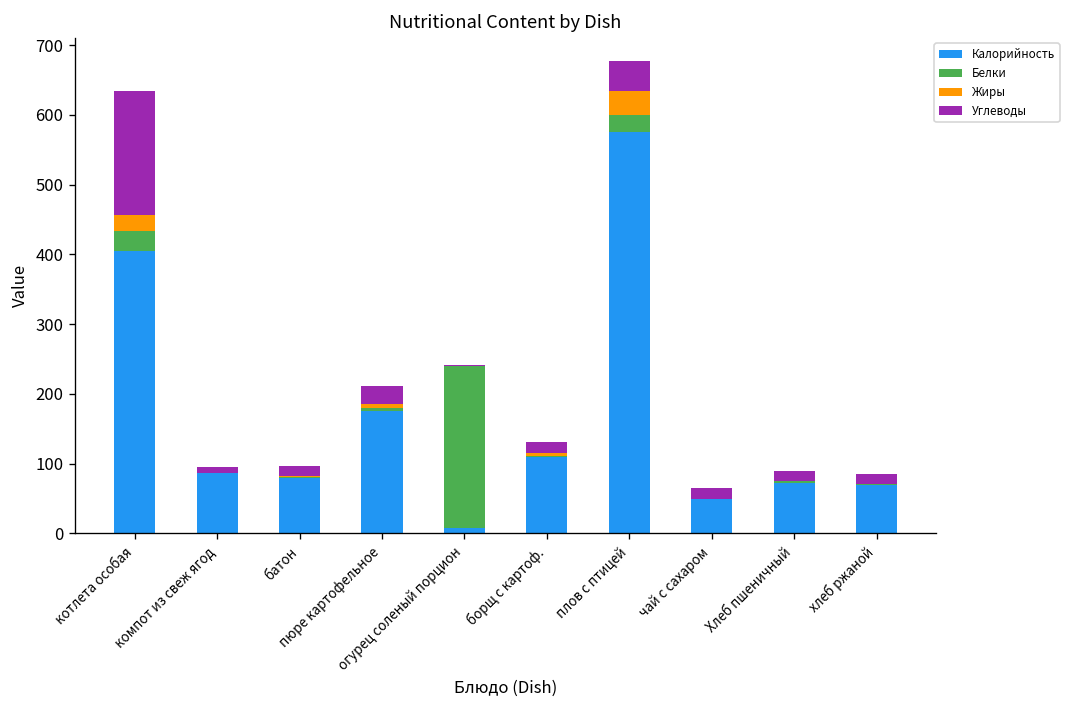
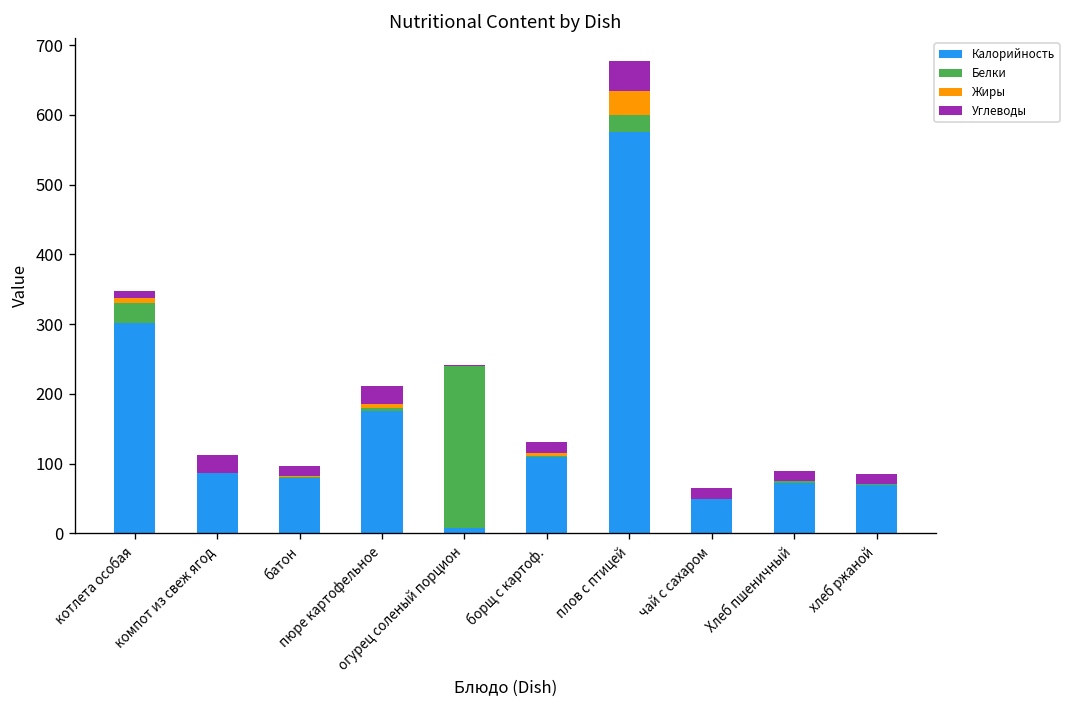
  {
    "Калорийность": {
-     "котлета особая": 410,
+     "котлета особая": 300,
      "компот из свеж ягод": 90,
      "батон": 80,
      "пюре картофельное": 180,
      "огурец соленый порцион": 10,
      "борщ с картоф.": 110,
      "плов с птицей": 580,
      "чай с сахаром": 50,
      "Хлеб пшеничный": 70,
      "хлеб ржаной": 70
    },
    "Белки": {
      "котлета особая": 30,
      "компот из свеж ягод": 0,
      "огурец соленый порцион": 230,
      "плов с птицей": 30,
      "чай с сахаром": 0
    },
    "Жиры": {
-     "котлета особая": 20,
+     "котлета особая": 10,
      "компот из свеж ягод": 0,
      "пюре картофельное": 10,
      "огурец соленый порцион": 0,
      "плов с птицей": 30,
      "чай с сахаром": 0,
      "Хлеб пшеничный": 0,
      "хлеб ржаной": 0
    },
    "Углеводы": {
-     "котлета особая": 180,
-     "компот из свеж ягод": 10,
+     "котлета особая": 10,
+     "компот из свеж ягод": 30,
      "батон": 20,
      "пюре картофельное": 30,
      "борщ с картоф.": 20,
      "плов с птицей": 40,
      "чай с сахаром": 20,
      "Хлеб пшеничный": 20,
      "хлеб ржаной": 10
    }
  }
